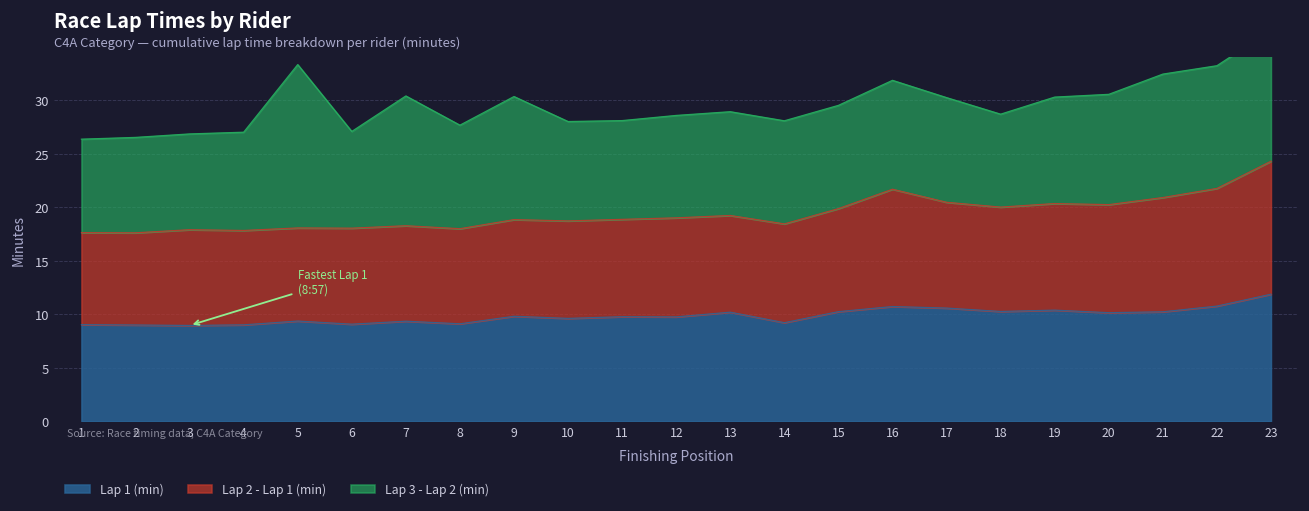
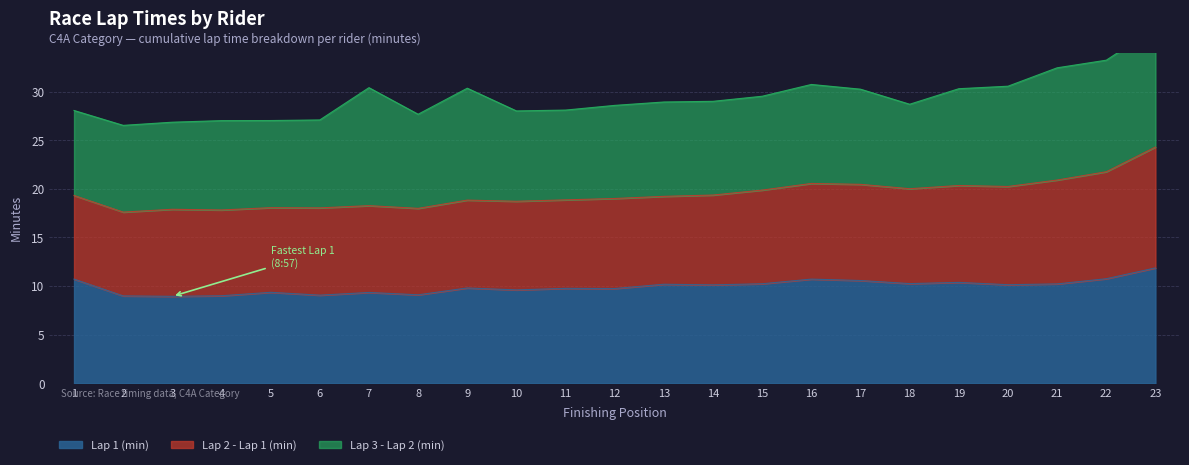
  {
    "Lap 1 (min)": {
-     "1": 9,
+     "1": 11,
      "2": 9,
      "3": 9,
      "7": 9,
      "8": 9,
      "9": 10,
      "10": 10,
      "11": 10,
      "12": 10,
      "13": 10,
-     "14": 9,
+     "14": 10,
      "15": 10,
      "16": 11,
      "17": 11,
      "18": 10,
      "19": 10,
      "20": 10,
      "21": 10,
      "22": 11,
      "23": 12
    },
    "Lap 2 - Lap 1 (min)": {
      "1": 9,
      "2": 9,
      "3": 9,
      "4": 9,
      "5": 9,
      "6": 9,
      "7": 9,
      "8": 9,
      "9": 9,
      "10": 9,
      "11": 9,
      "12": 9,
      "13": 9,
      "14": 9,
      "15": 10,
-     "16": 11,
+     "16": 10,
      "17": 10,
      "18": 10,
      "19": 10,
      "20": 10,
      "21": 11,
      "22": 11,
      "23": 12
    },
    "Lap 3 - Lap 2 (min)": {
      "1": 9,
      "2": 9,
      "3": 9,
      "4": 9,
-     "5": 15,
+     "5": 9,
      "6": 9,
      "7": 12,
      "8": 10,
      "9": 12,
      "10": 9,
      "11": 9,
      "12": 10,
      "13": 10,
      "14": 10,
      "15": 10,
      "16": 10,
      "17": 10,
      "18": 9,
      "19": 10,
      "20": 10,
      "21": 12,
      "22": 11
    }
  }
